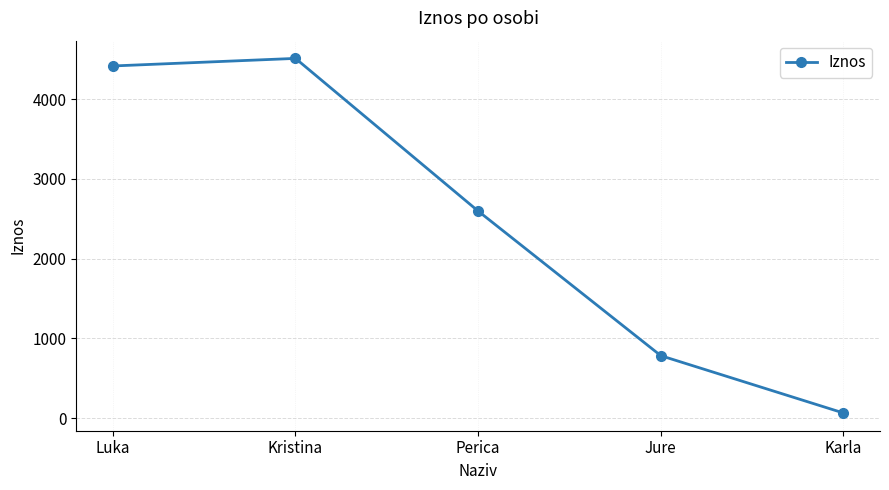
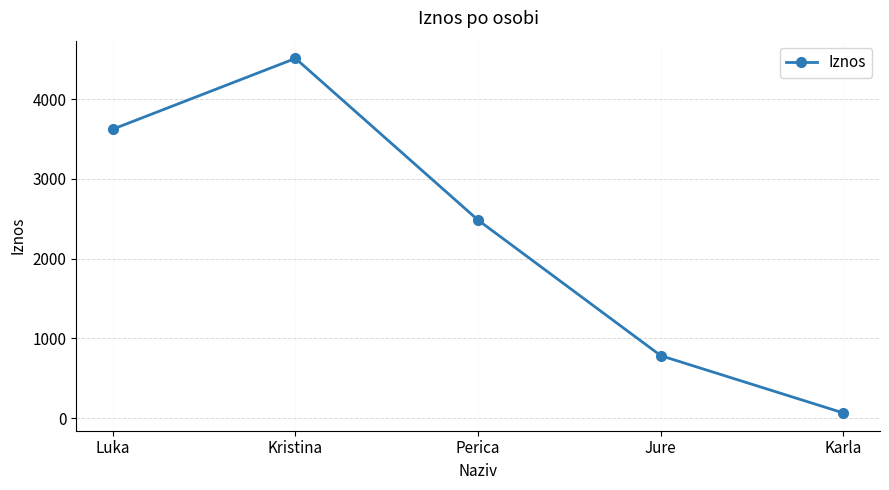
  {
-   "Luka": 4400,
+   "Luka": 3600,
    "Kristina": 4500,
-   "Perica": 2600,
+   "Perica": 2500,
    "Jure": 800,
    "Karla": 100
  }
